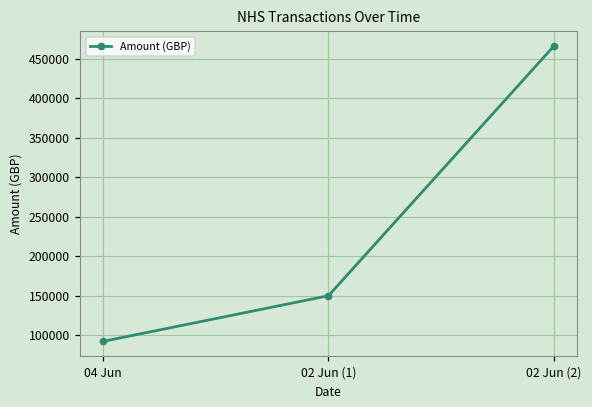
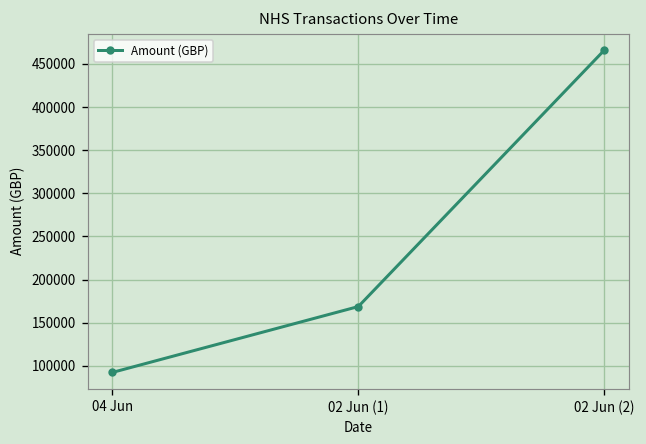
  {
    "04 Jun": 90000,
-   "02 Jun (1)": 150000,
+   "02 Jun (1)": 170000,
    "02 Jun (2)": 470000
  }
